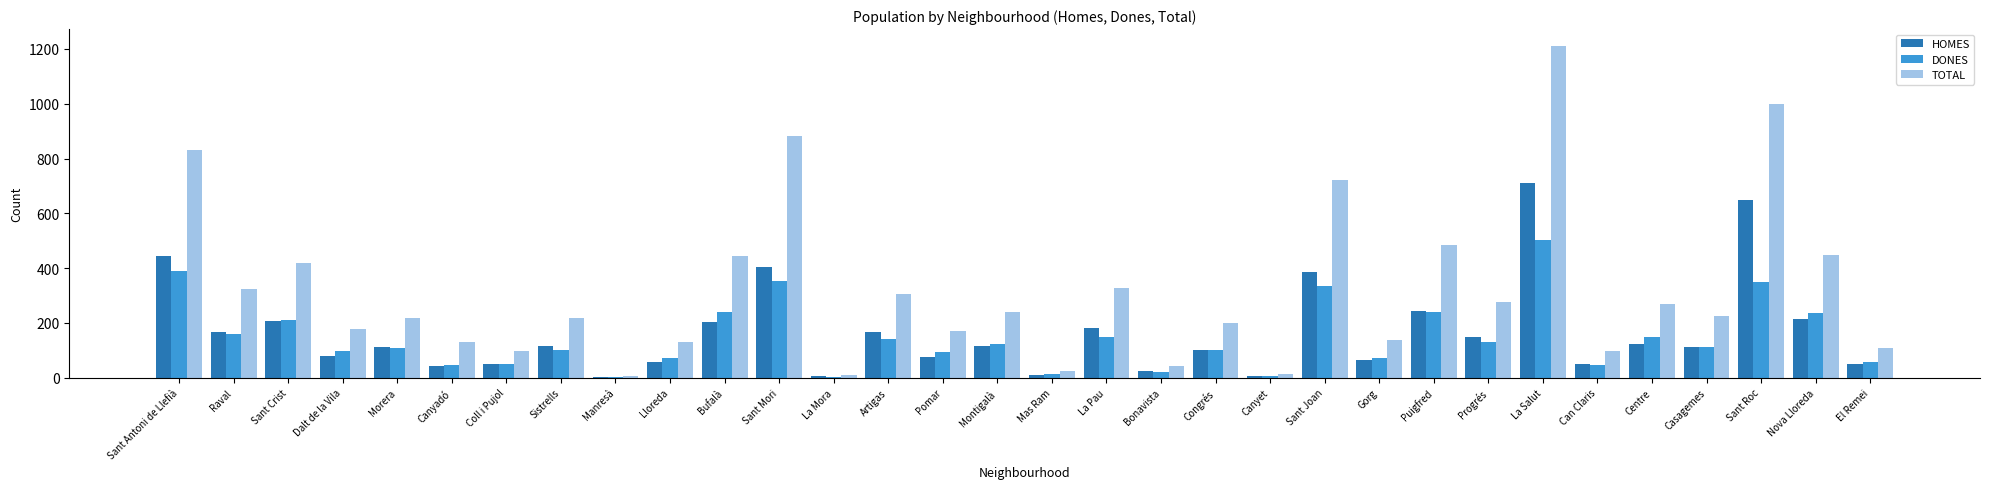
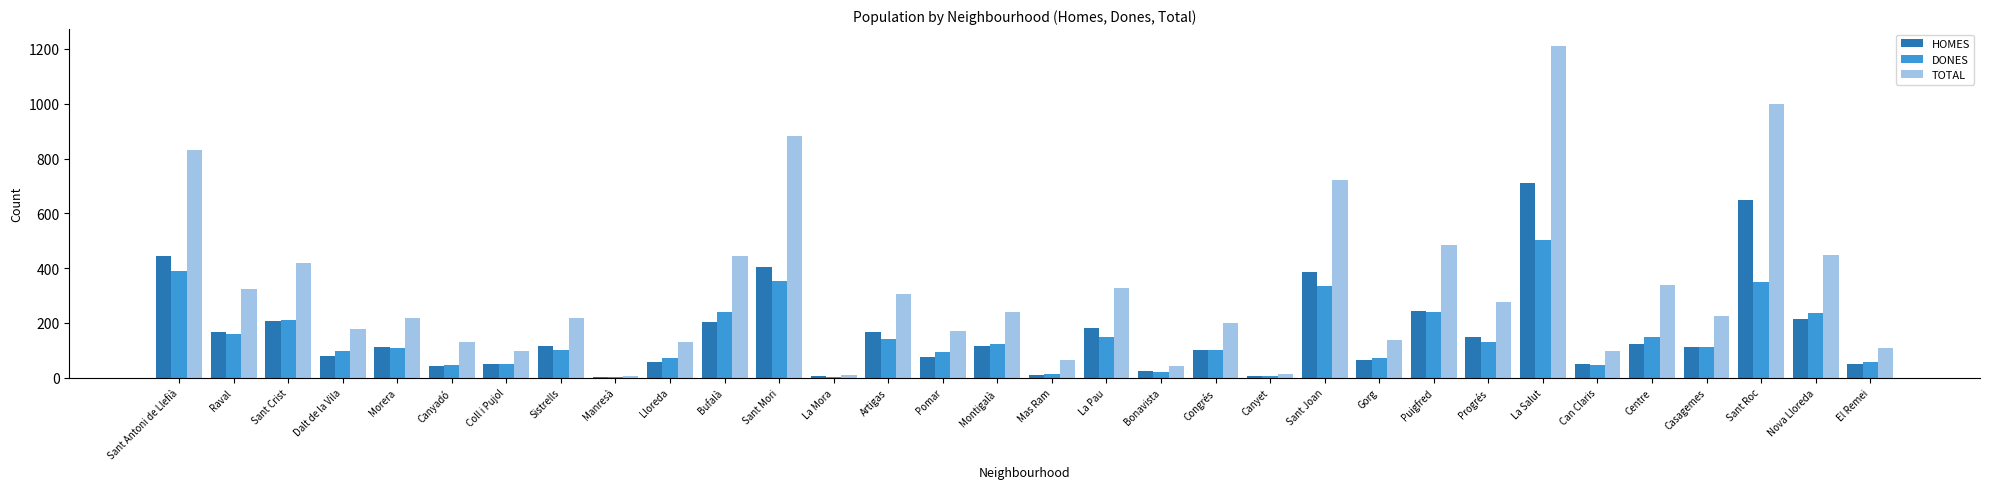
  {
    "TOTAL": {
      "Sant Antoni de Llefià": 830,
      "Raval": 320,
      "Sant Crist": 420,
      "Dalt de la Vila": 180,
      "Morera": 220,
      "Canyadó": 130,
      "Coll i Pujol": 100,
      "Sistrells": 220,
      "Lloreda": 130,
      "Bufalà": 440,
      "Sant Mori": 880,
      "La Mora": 10,
      "Artigas": 310,
      "Pomar": 170,
      "Montigalà": 240,
-     "Mas Ram": 20,
+     "Mas Ram": 60,
      "La Pau": 330,
      "Bonavista": 40,
      "Congrés": 200,
      "Canyet": 10,
      "Sant Joan": 720,
      "Gorg": 140,
      "Puigfred": 490,
      "Progrés": 280,
      "La Salut": 1210,
      "Can Claris": 100,
-     "Centre": 270,
+     "Centre": 340,
      "Casagemes": 220,
      "Sant Roc": 1000,
      "Nova Lloreda": 450,
      "El Remei": 110
    }
  }
